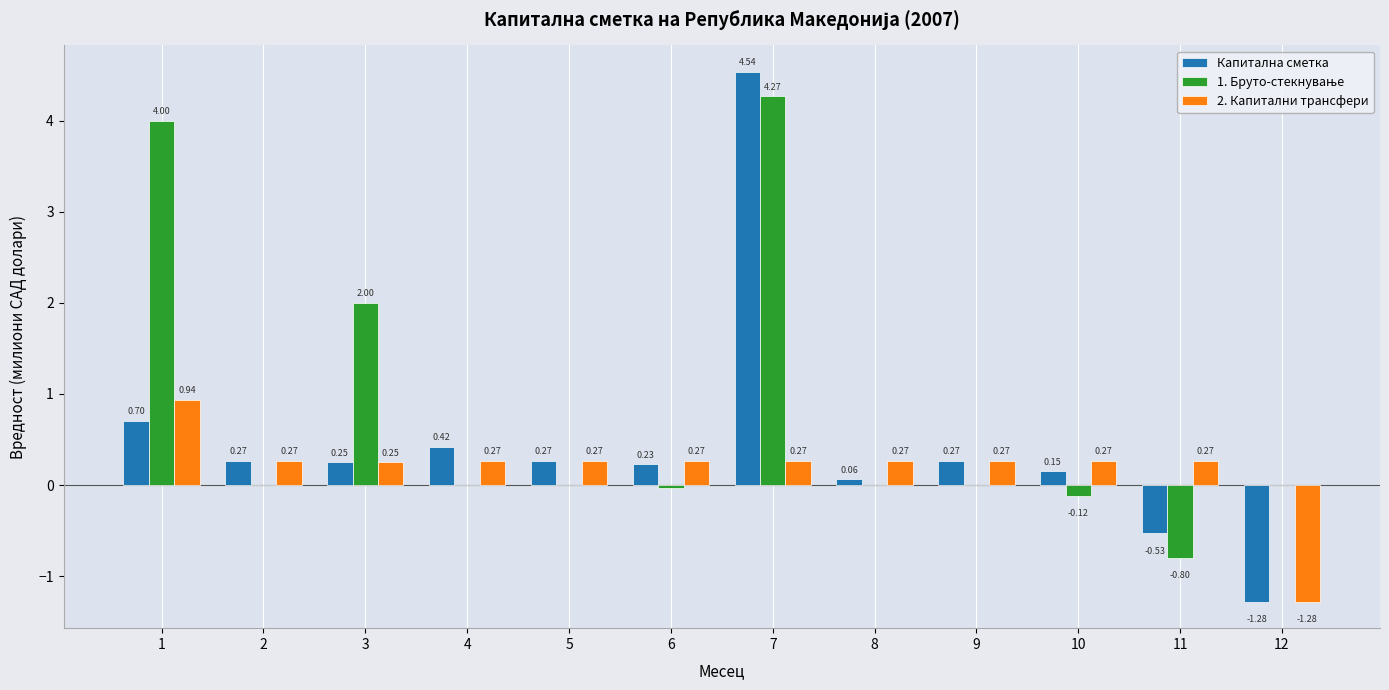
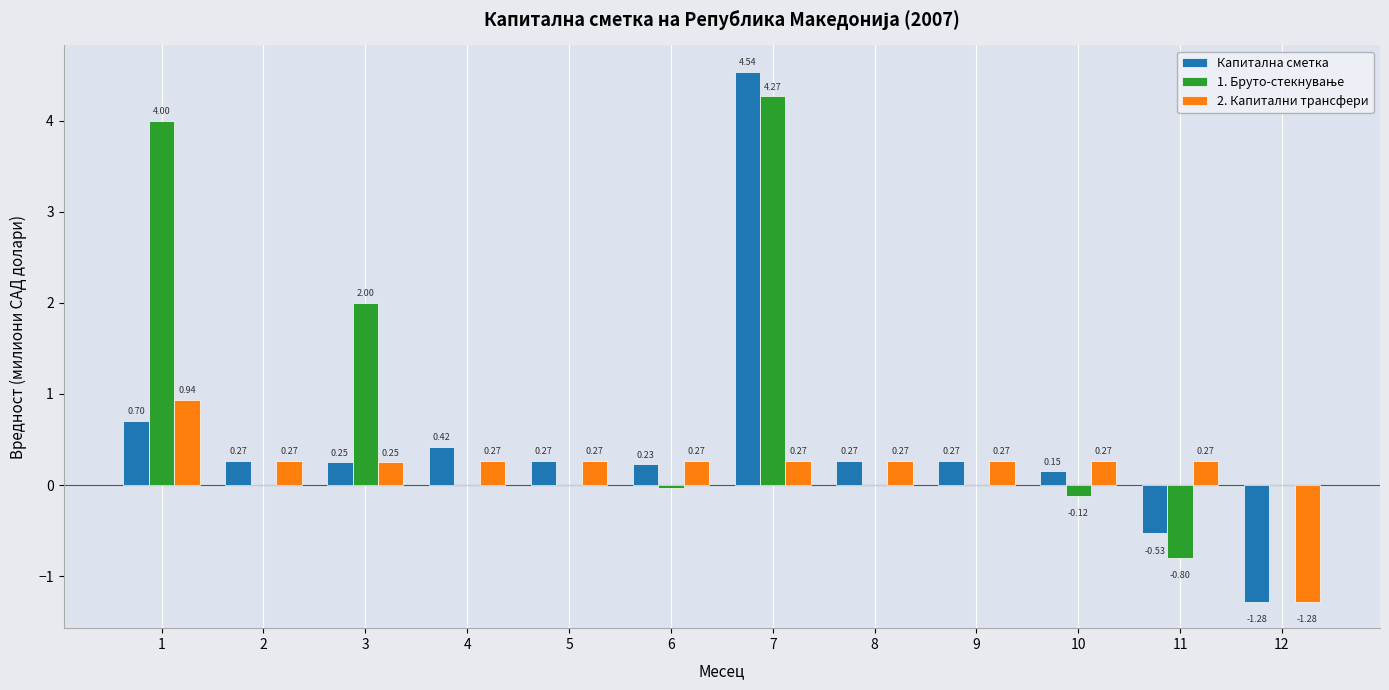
  {
    "Капитална сметка": {
      "1": 0.70,
      "2": 0.27,
      "3": 0.25,
      "4": 0.42,
      "5": 0.27,
      "6": 0.23,
      "7": 4.54,
-     "8": 0.06,
+     "8": 0.27,
      "9": 0.27,
      "10": 0.15,
      "11": -0.53,
      "12": -1.28
    },
    "1. Бруто-стекнување": {
      "1": 4.00,
      "3": 2.00,
      "7": 4.27,
      "10": -0.12,
      "11": -0.80
    },
    "2. Капитални трансфери": {
      "1": 0.94,
      "2": 0.27,
      "3": 0.25,
      "4": 0.27,
      "5": 0.27,
      "6": 0.27,
      "7": 0.27,
      "8": 0.27,
      "9": 0.27,
      "10": 0.27,
      "11": 0.27,
      "12": -1.28
    }
  }
